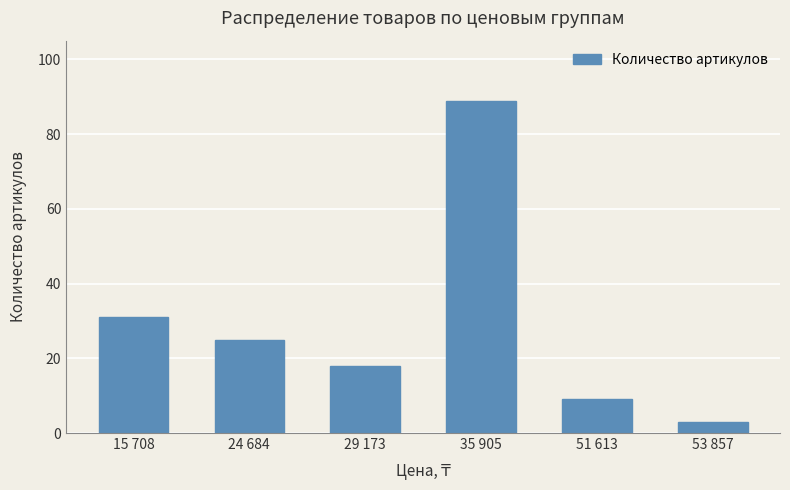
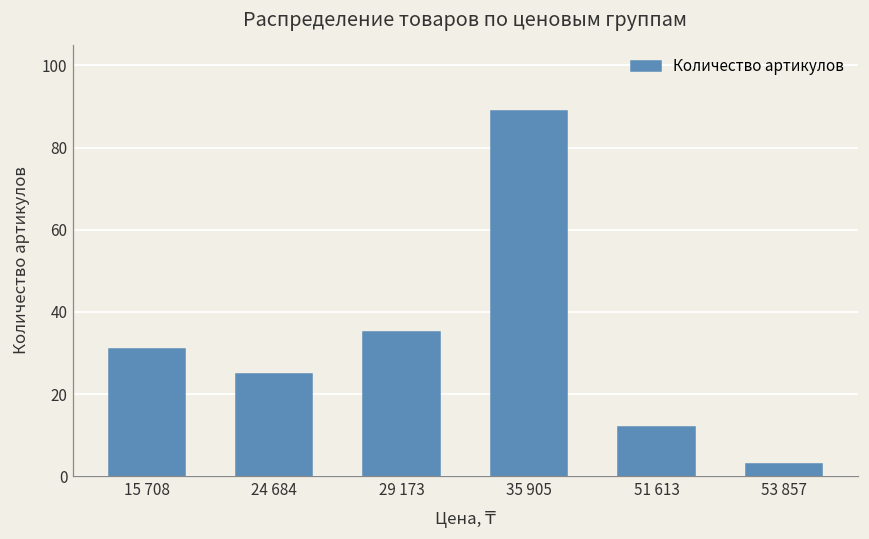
  {
    "15 708": 31,
    "24 684": 25,
-   "29 173": 18,
+   "29 173": 35,
    "35 905": 89,
-   "51 613": 9,
+   "51 613": 12,
    "53 857": 3
  }
